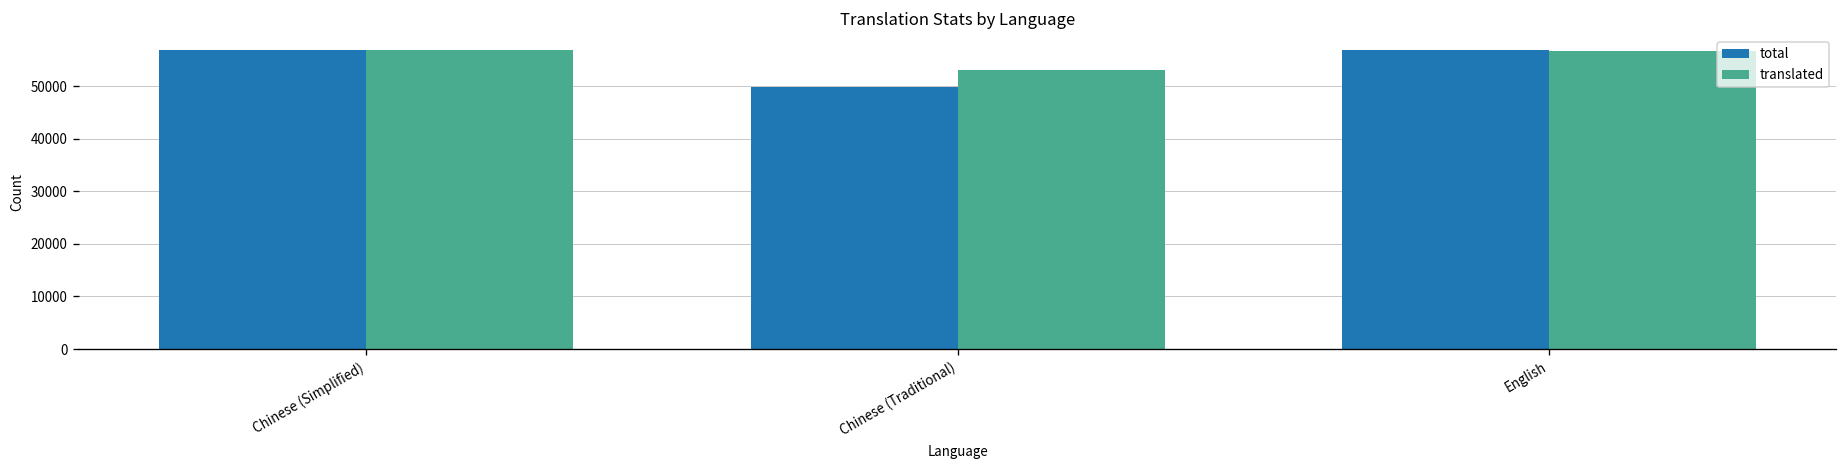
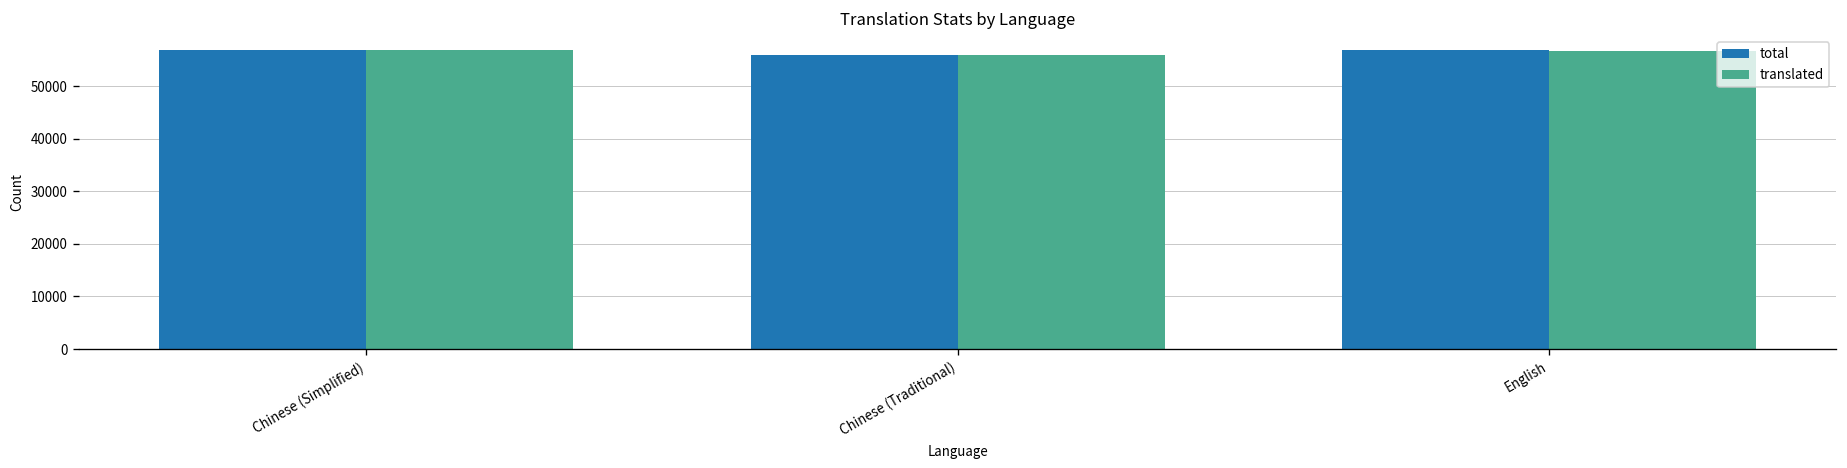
  {
    "total": {
      "Chinese (Simplified)": 57000,
-     "Chinese (Traditional)": 50000,
+     "Chinese (Traditional)": 56000,
      "English": 57000
    },
    "translated": {
      "Chinese (Simplified)": 57000,
-     "Chinese (Traditional)": 53000,
+     "Chinese (Traditional)": 56000,
      "English": 57000
    }
  }
